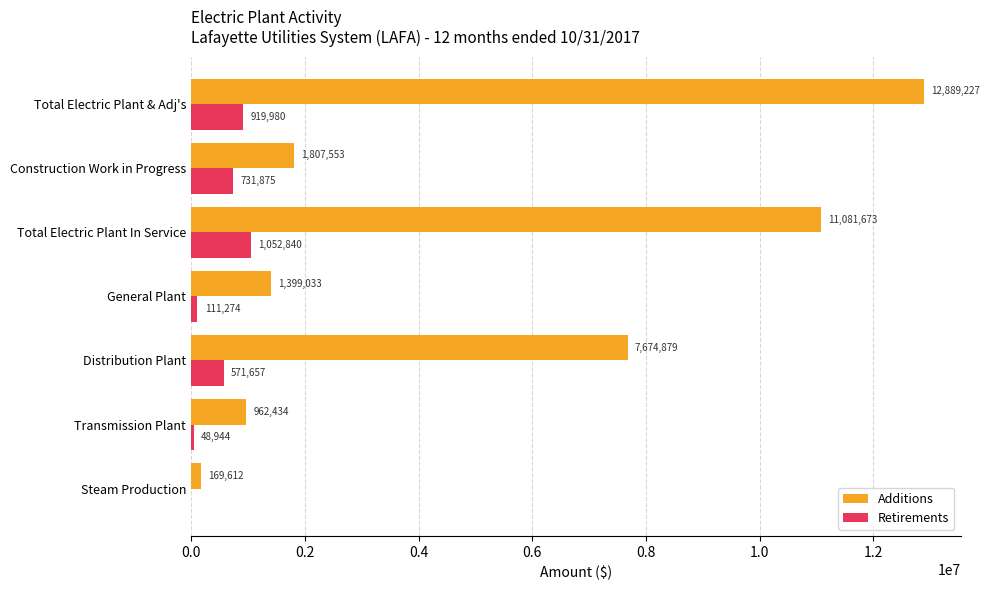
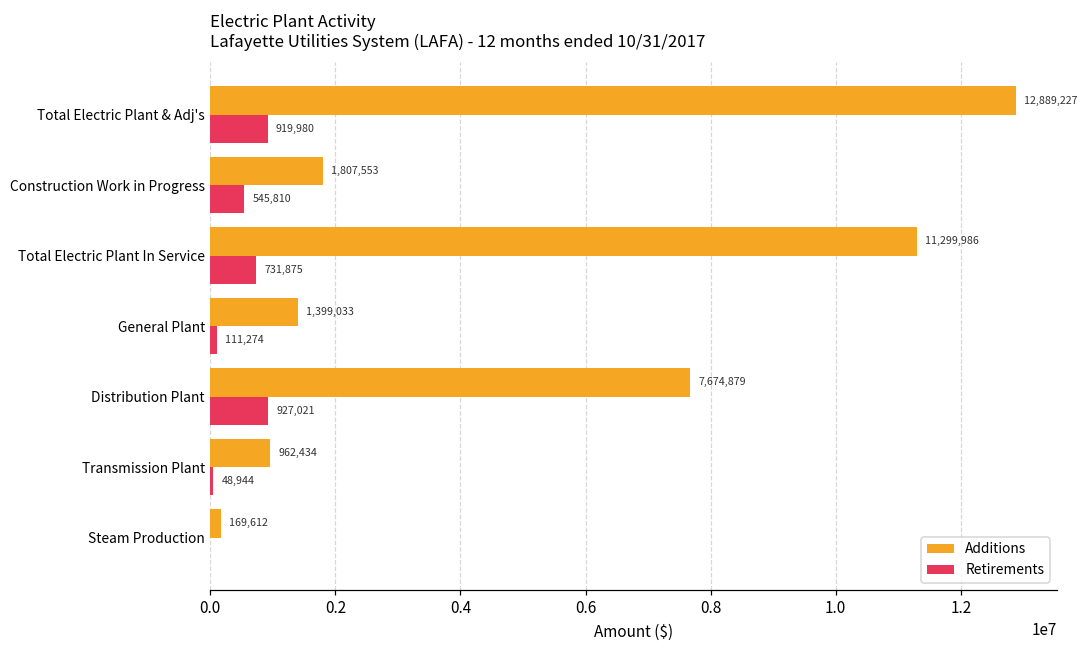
  {
    "Additions": {
      "Total Electric Plant & Adj's": "12,889,227",
      "Construction Work in Progress": "1,807,553",
-     "Total Electric Plant In Service": "11,081,673",
+     "Total Electric Plant In Service": "11,299,986",
      "General Plant": "1,399,033",
      "Distribution Plant": "7,674,879",
      "Transmission Plant": "962,434",
      "Steam Production": "169,612"
    },
    "Retirements": {
      "Total Electric Plant & Adj's": "919,980",
-     "Construction Work in Progress": "731,875",
-     "Total Electric Plant In Service": "1,052,840",
+     "Construction Work in Progress": "545,810",
+     "Total Electric Plant In Service": "731,875",
      "General Plant": "111,274",
-     "Distribution Plant": "571,657",
+     "Distribution Plant": "927,021",
      "Transmission Plant": "48,944"
    }
  }
